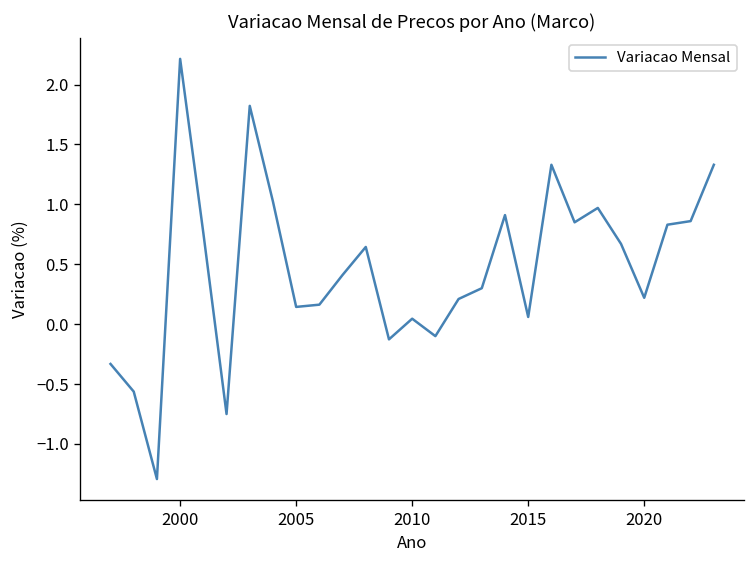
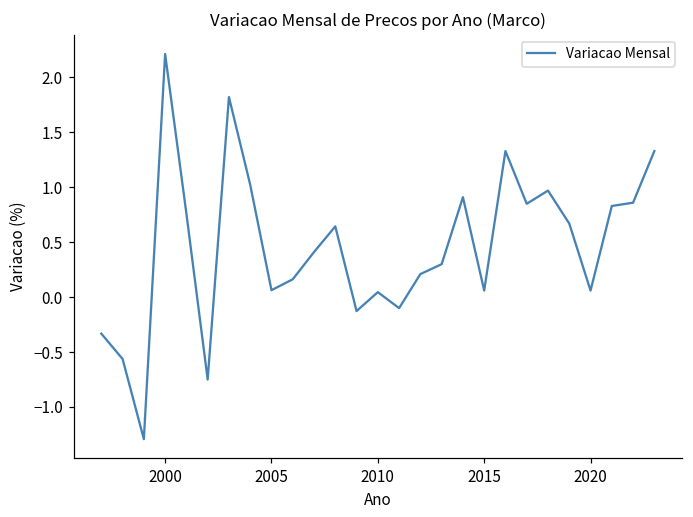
  {
    "2000": 2.2,
-   "2005": 0.14,
+   "2005": 0.06,
    "2010": 0.0,
    "2015": 0.1,
-   "2020": 0.2
+   "2020": 0.1
  }
